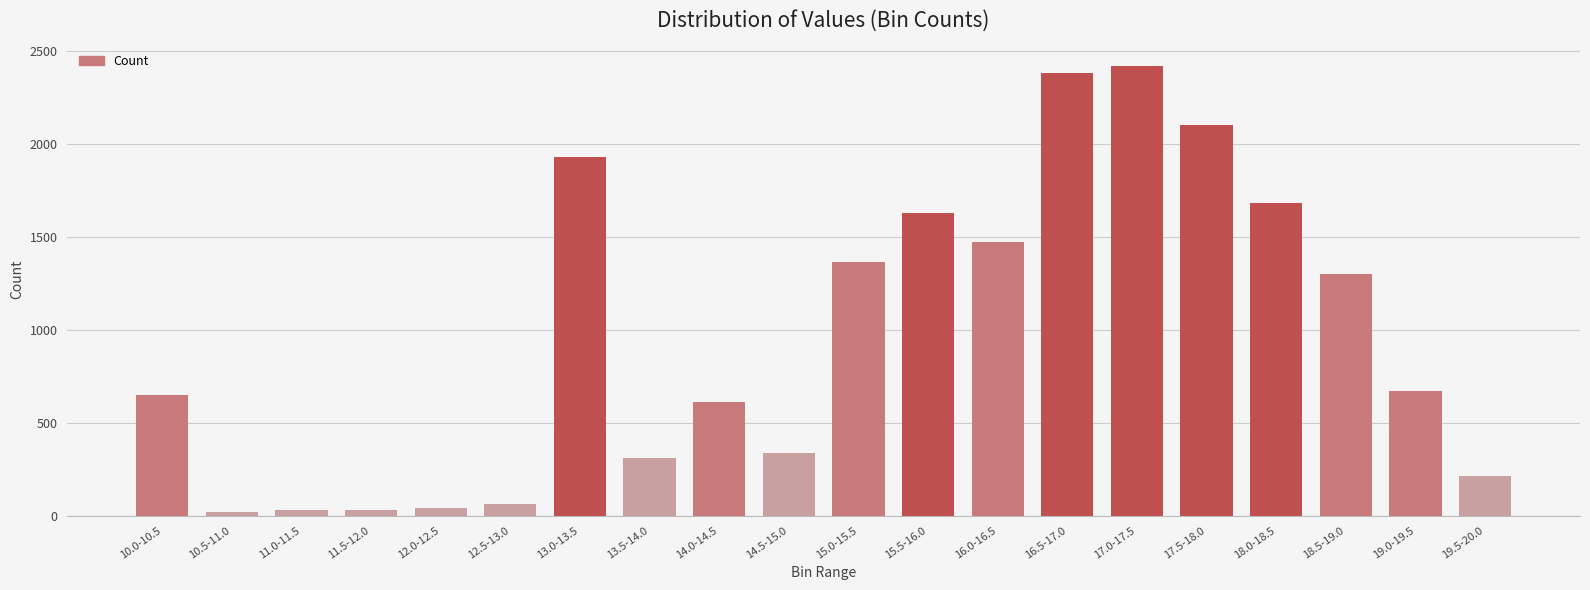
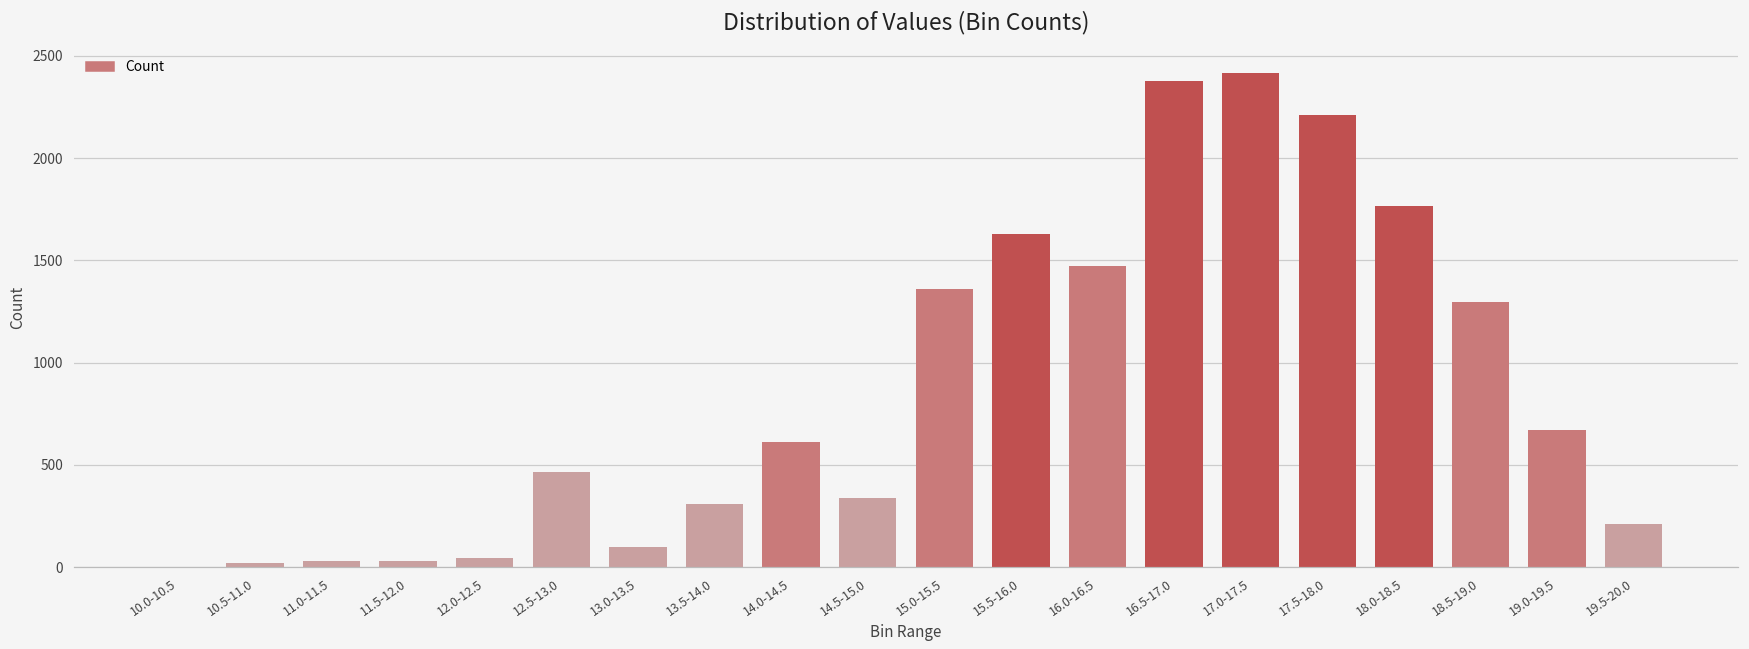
  {
-   "10.0-10.5": 650,
+   "10.0-10.5": 0,
    "10.5-11.0": 20,
    "11.0-11.5": 30,
    "11.5-12.0": 30,
    "12.0-12.5": 40,
-   "12.5-13.0": 60,
-   "13.0-13.5": 1930,
+   "12.5-13.0": 460,
+   "13.0-13.5": 100,
    "13.5-14.0": 310,
    "14.0-14.5": 610,
    "14.5-15.0": 340,
    "15.0-15.5": 1360,
    "15.5-16.0": 1630,
    "16.0-16.5": 1470,
    "16.5-17.0": 2380,
    "17.0-17.5": 2420,
-   "17.5-18.0": 2100,
-   "18.0-18.5": 1680,
+   "17.5-18.0": 2210,
+   "18.0-18.5": 1770,
    "18.5-19.0": 1300,
    "19.0-19.5": 670,
    "19.5-20.0": 210
  }
